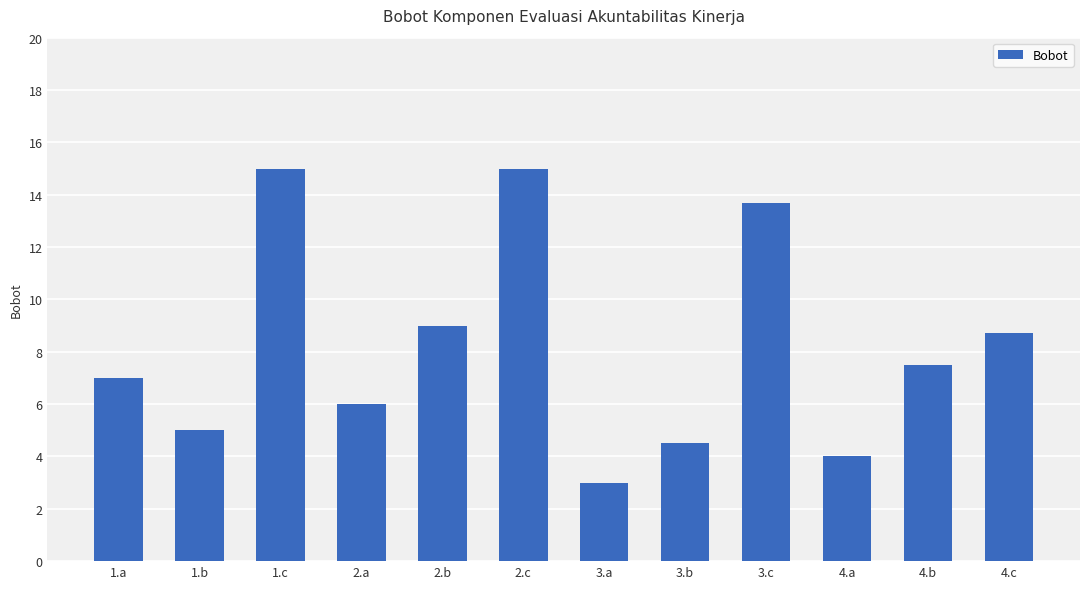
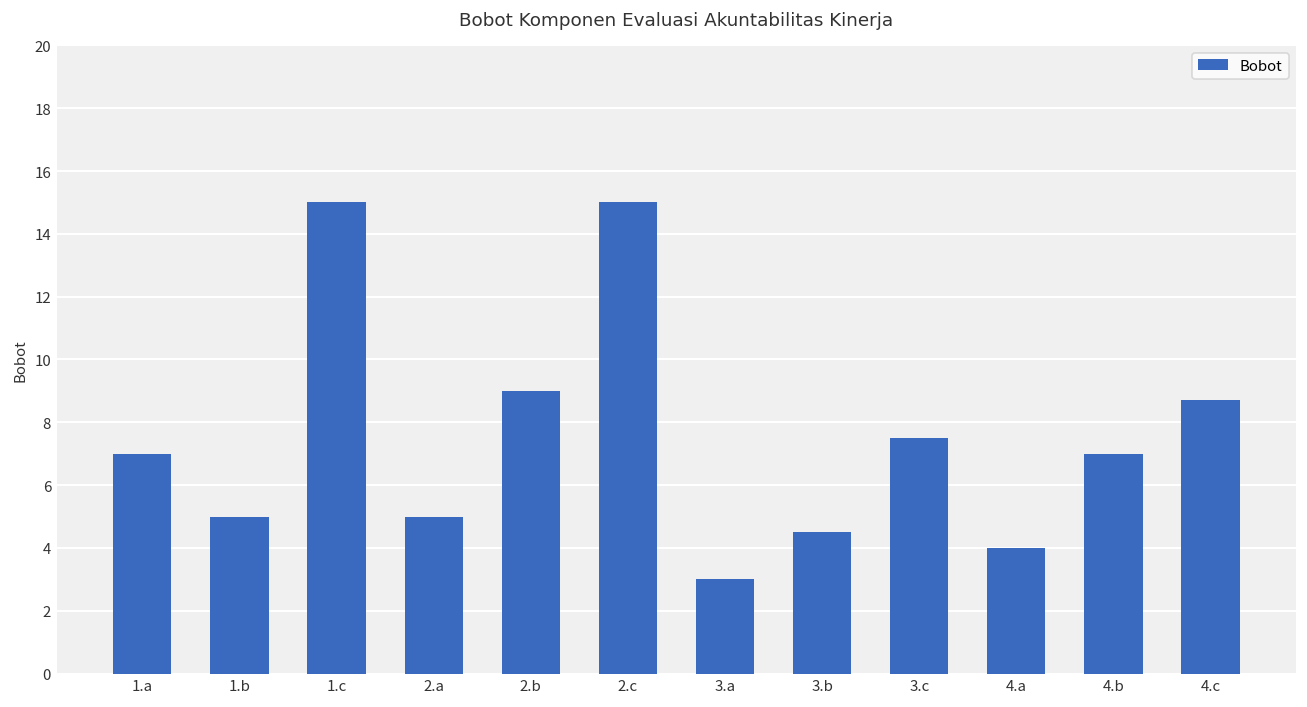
  {
    "1.a": 7.0,
    "1.b": 5.0,
    "1.c": 15.0,
-   "2.a": 6,
+   "2.a": 5,
    "2.b": 9.0,
    "2.c": 15.0,
    "3.a": 3.0,
    "3.b": 4.5,
-   "3.c": 13.7,
+   "3.c": 7.5,
    "4.a": 4.0,
-   "4.b": 7.5,
+   "4.b": 7.0,
    "4.c": 8.7
  }
